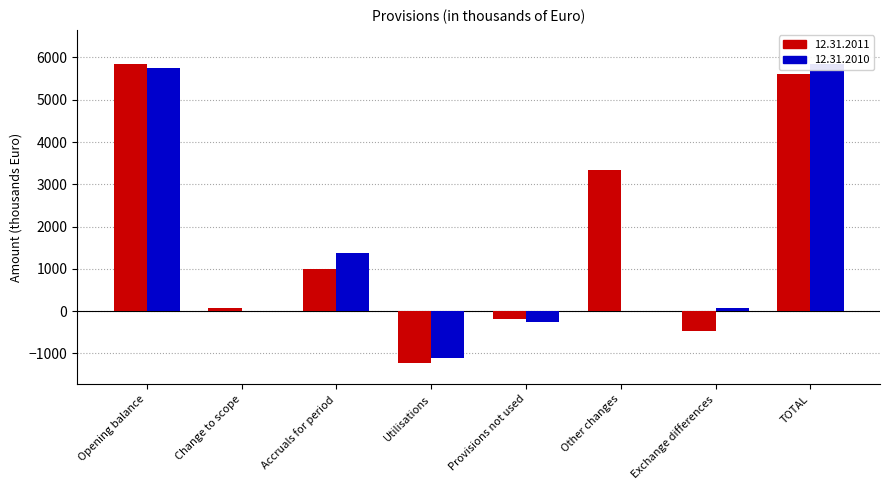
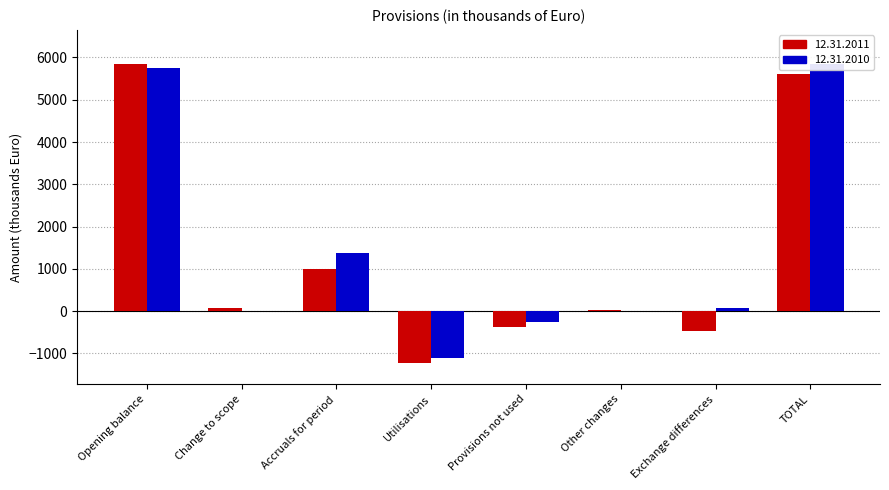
  {
    "12.31.2011": {
      "Opening balance": 5900,
      "Change to scope": 100,
      "Accruals for period": 1000,
      "Utilisations": -1200,
-     "Provisions not used": -200,
-     "Other changes": 3300,
+     "Provisions not used": -400,
+     "Other changes": 0,
      "Exchange differences": -500,
      "TOTAL": 5600
    },
    "12.31.2010": {
      "Opening balance": 5800,
      "Change to scope": 0,
      "Accruals for period": 1400,
      "Utilisations": -1100,
      "Provisions not used": -200,
      "Other changes": 0,
      "Exchange differences": 100
    }
  }
